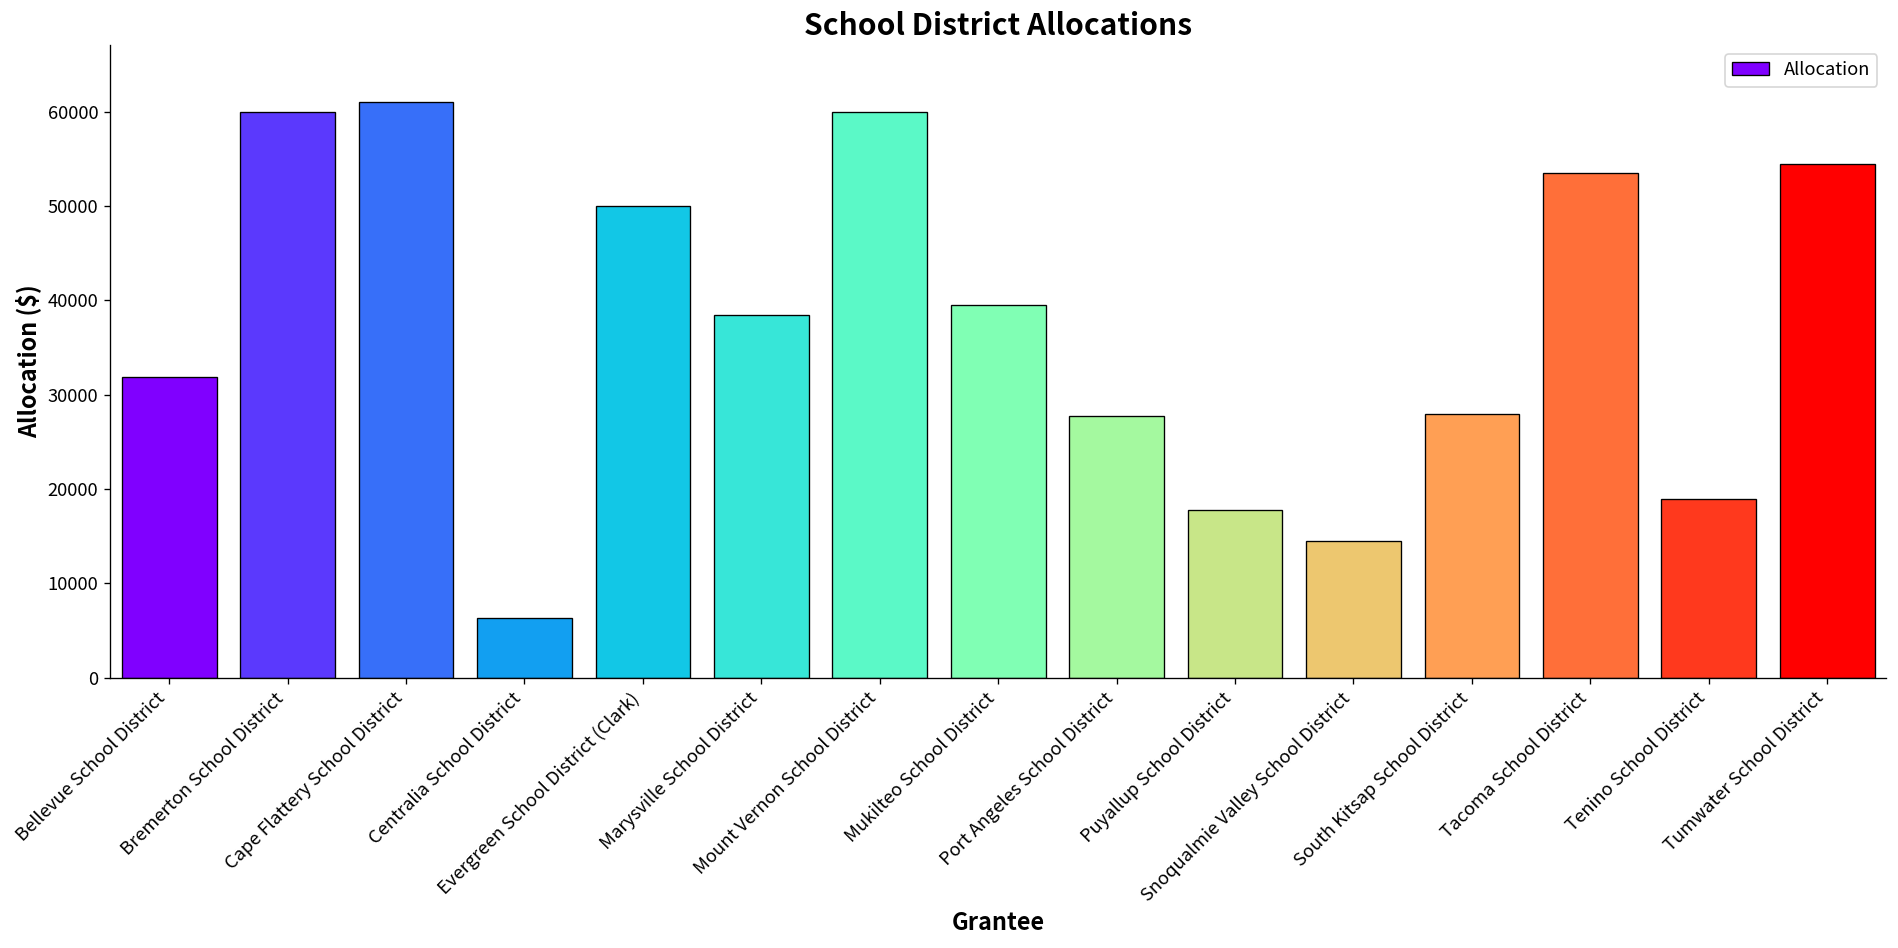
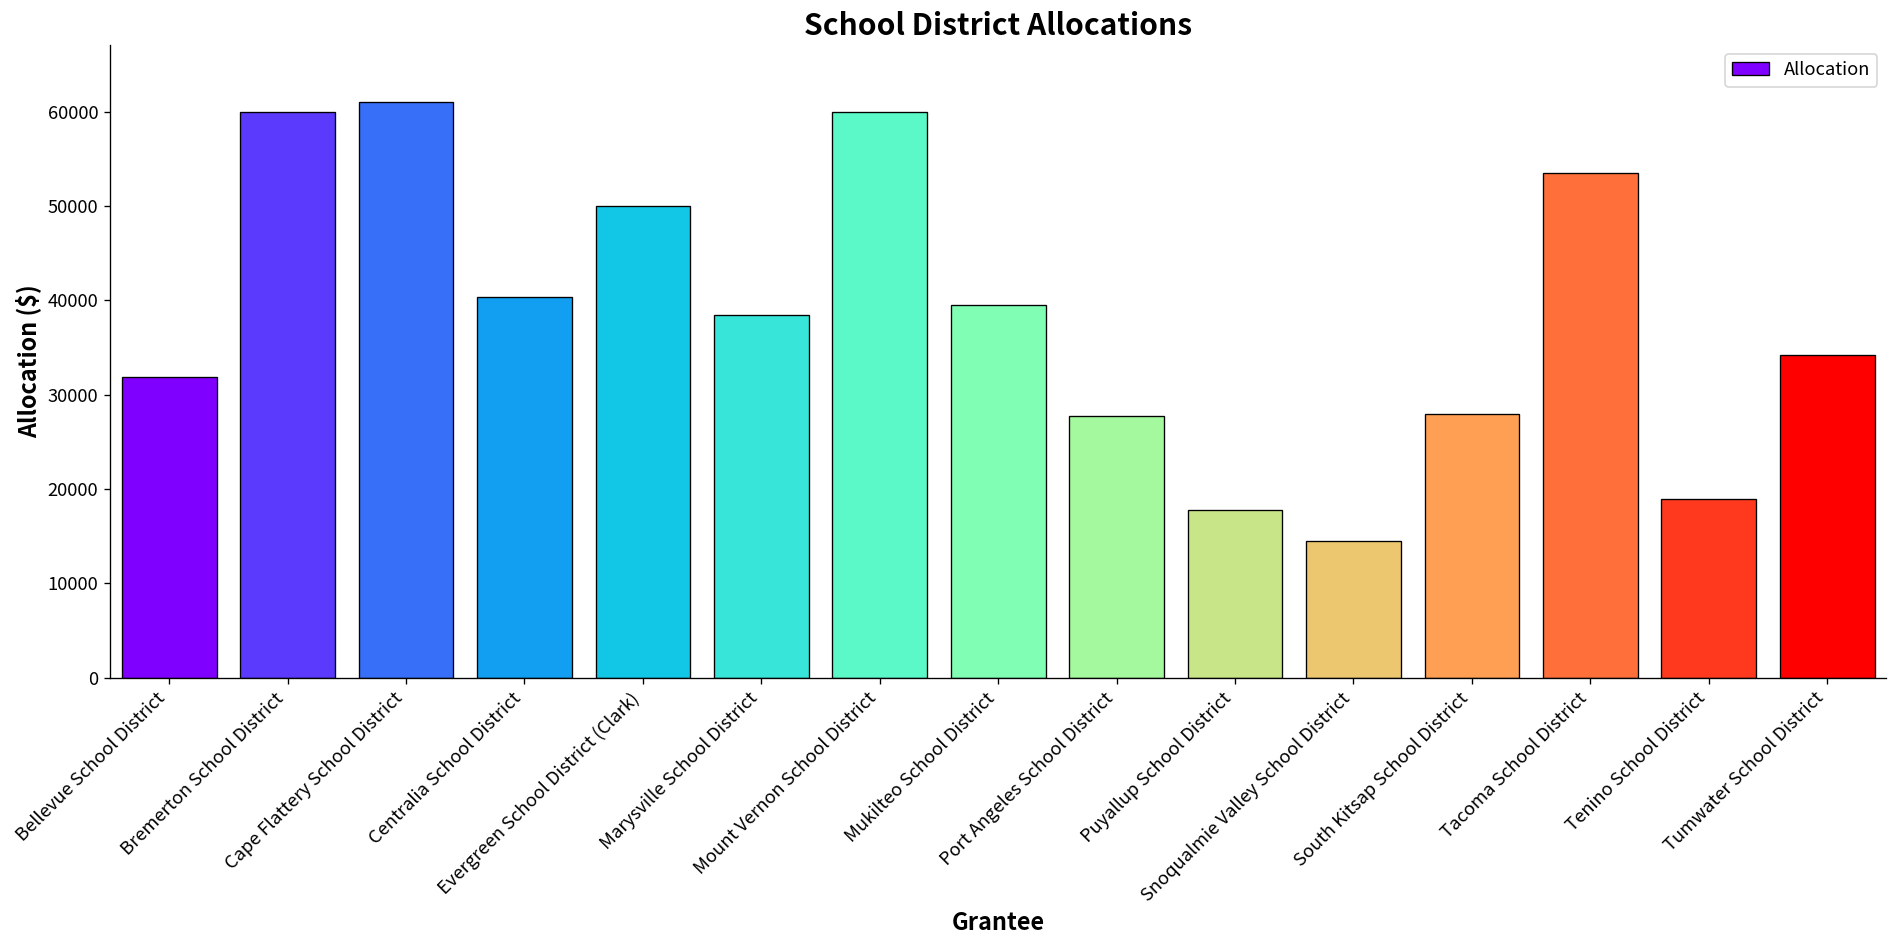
  {
    "Bellevue School District": 32000,
    "Bremerton School District": 60000,
    "Cape Flattery School District": 61000,
-   "Centralia School District": 6000,
+   "Centralia School District": 40000,
    "Evergreen School District (Clark)": 50000,
    "Marysville School District": 38000,
    "Mount Vernon School District": 60000,
    "Mukilteo School District": 40000,
    "Port Angeles School District": 28000,
    "Puyallup School District": 18000,
    "Snoqualmie Valley School District": 15000,
    "South Kitsap School District": 28000,
    "Tacoma School District": 54000,
    "Tenino School District": 19000,
-   "Tumwater School District": 54000
+   "Tumwater School District": 34000
  }
